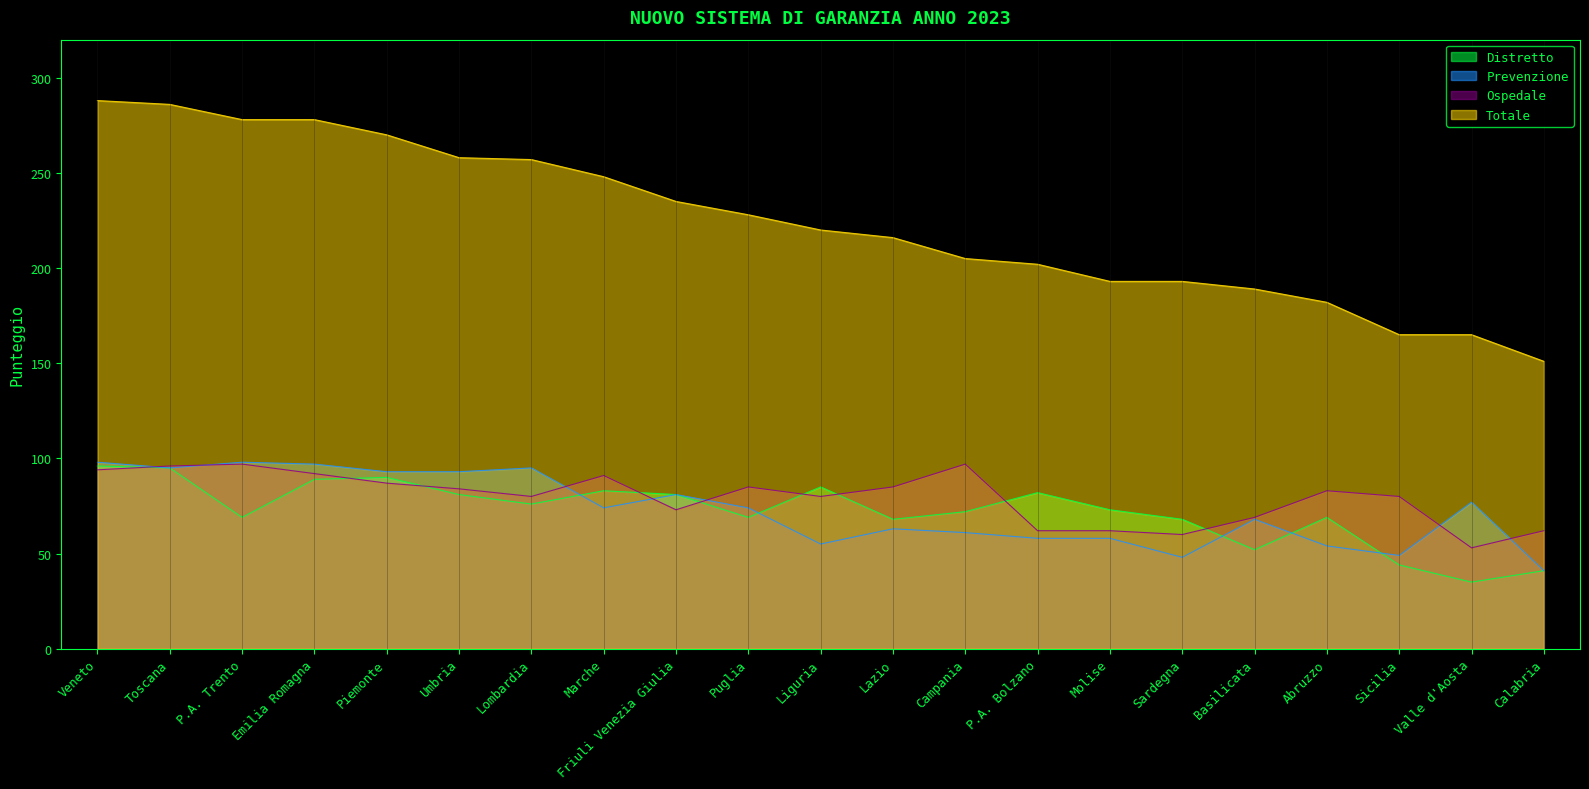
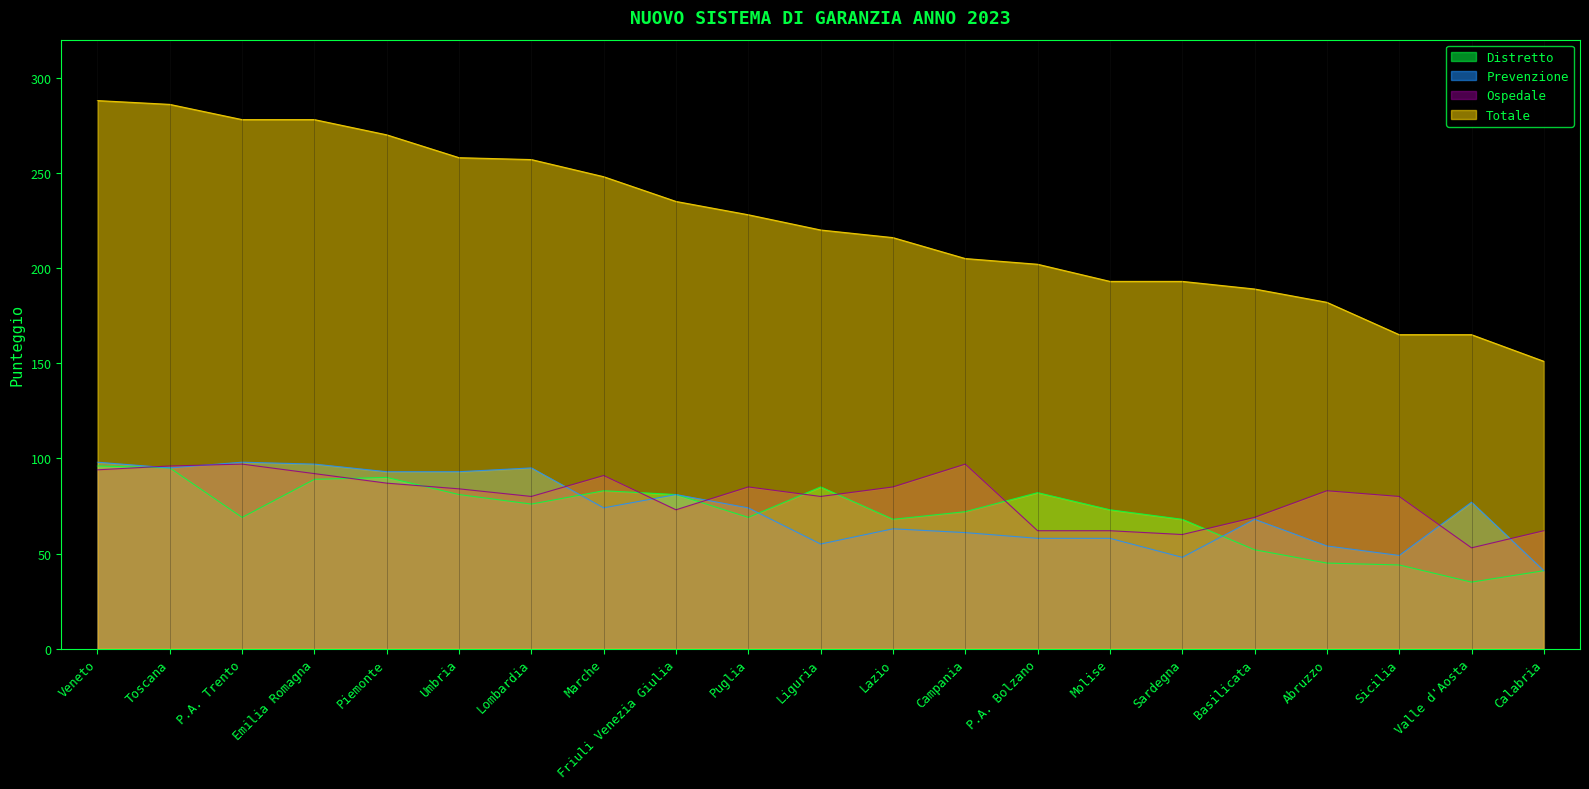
  {
    "Distretto": {
      "Veneto": 96,
      "P.A. Trento": 69,
      "Emilia Romagna": 89,
      "Piemonte": 90,
      "Umbria": 81,
      "Lombardia": 76,
      "Marche": 83,
      "Puglia": 69,
      "Liguria": 85,
      "Lazio": 68,
      "Campania": 72,
      "P.A. Bolzano": 82,
      "Molise": 73,
      "Sardegna": 68,
      "Basilicata": 52,
-     "Abruzzo": 69,
+     "Abruzzo": 45,
      "Sicilia": 44,
      "Valle d'Aosta": 35
    },
    "Prevenzione": {
      "Veneto": 98,
      "Emilia Romagna": 97,
      "Piemonte": 93,
      "Umbria": 93,
      "Lombardia": 95,
      "Marche": 74,
      "Puglia": 74,
      "Liguria": 55,
      "Lazio": 63,
      "Campania": 61,
      "P.A. Bolzano": 58,
      "Molise": 58,
      "Sardegna": 48,
      "Abruzzo": 54,
      "Sicilia": 49,
      "Valle d'Aosta": 77
    },
    "Ospedale": {
      "Veneto": 94,
      "Emilia Romagna": 92,
      "Piemonte": 87,
      "Umbria": 84,
      "Lombardia": 80,
      "Marche": 91,
      "Friuli Venezia Giulia": 73,
      "Puglia": 85,
      "Liguria": 80,
      "Lazio": 85,
      "Campania": 97,
      "P.A. Bolzano": 62,
      "Molise": 62,
      "Sardegna": 60,
      "Abruzzo": 83,
      "Sicilia": 80,
      "Valle d'Aosta": 53,
      "Calabria": 62
    },
    "Totale": {
      "Veneto": 288,
      "Toscana": 286,
      "P.A. Trento": 278,
      "Emilia Romagna": 278,
      "Piemonte": 270,
      "Umbria": 258,
      "Lombardia": 257,
      "Marche": 248,
      "Friuli Venezia Giulia": 235,
      "Puglia": 228,
      "Liguria": 220,
      "Lazio": 216,
      "Campania": 205,
      "P.A. Bolzano": 202,
      "Molise": 193,
      "Sardegna": 193,
      "Basilicata": 189,
      "Abruzzo": 182,
      "Sicilia": 165,
      "Valle d'Aosta": 165,
      "Calabria": 151
    }
  }
